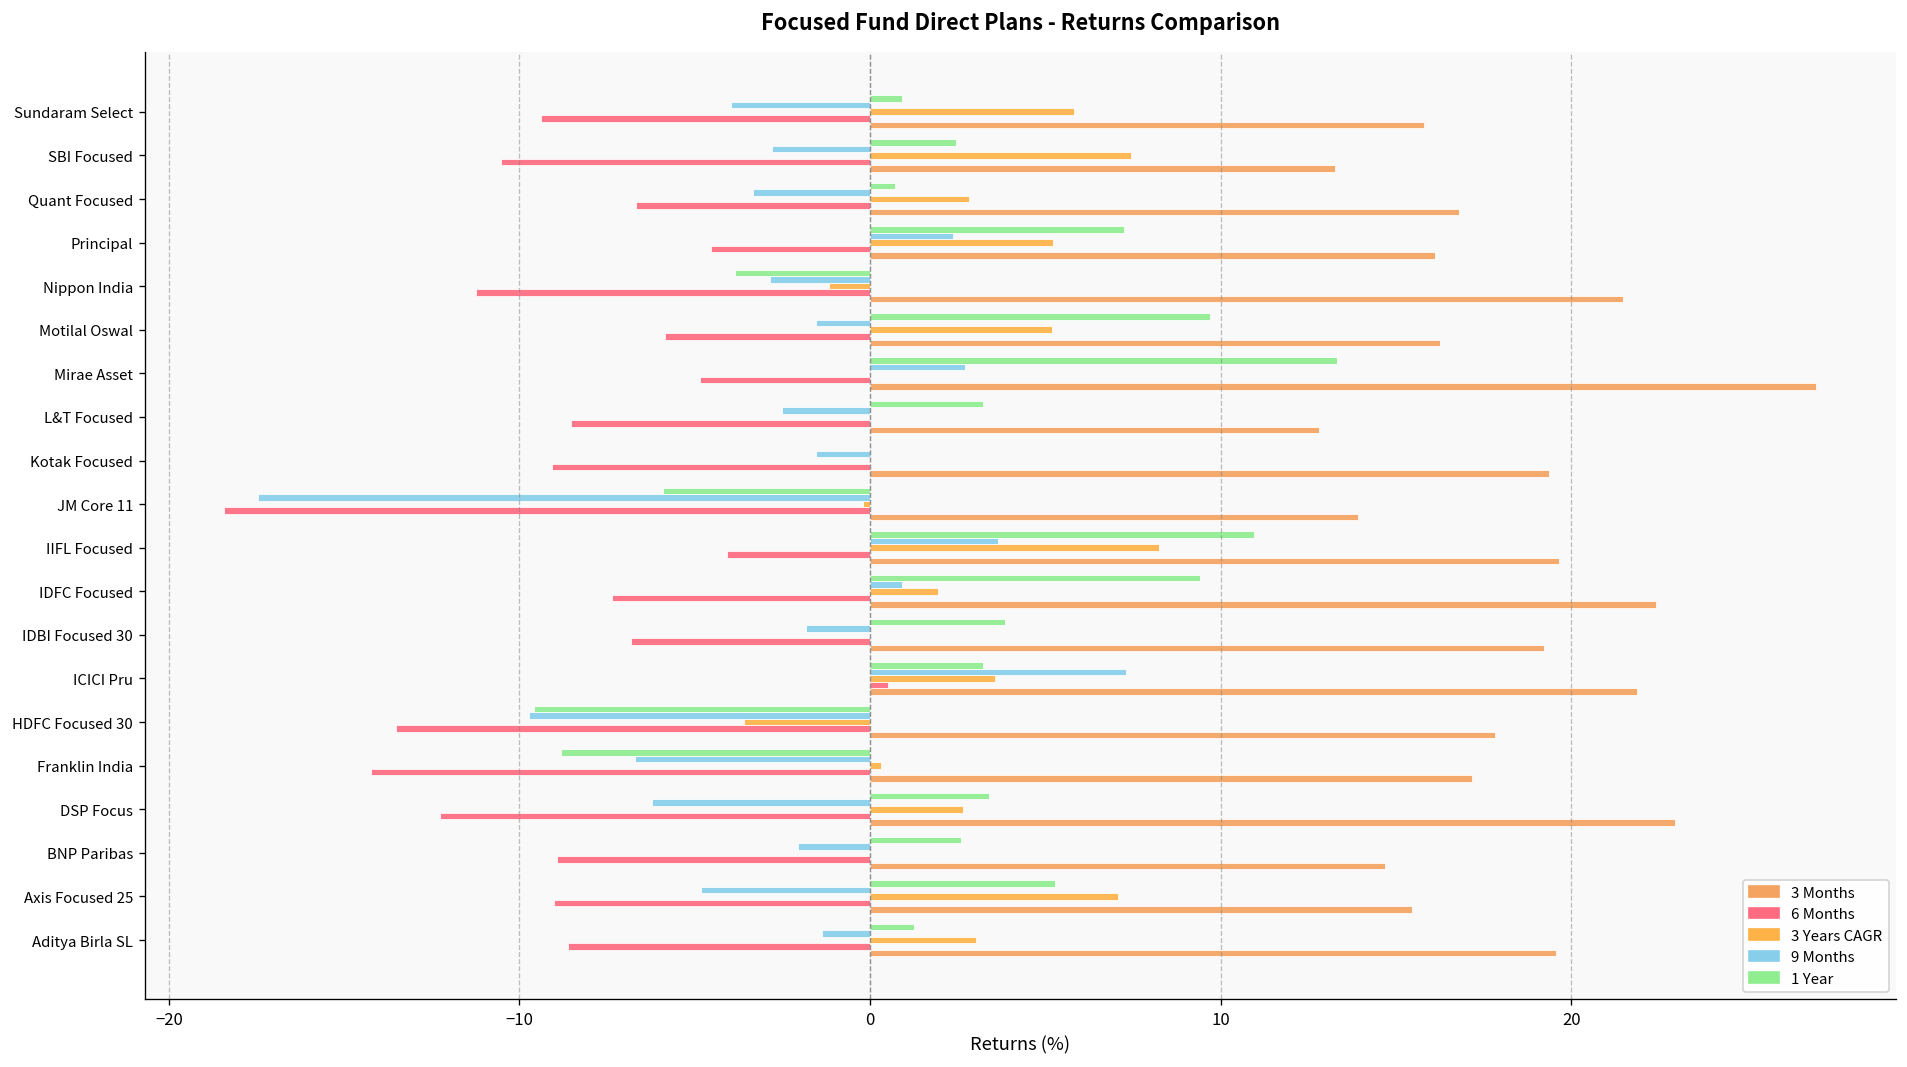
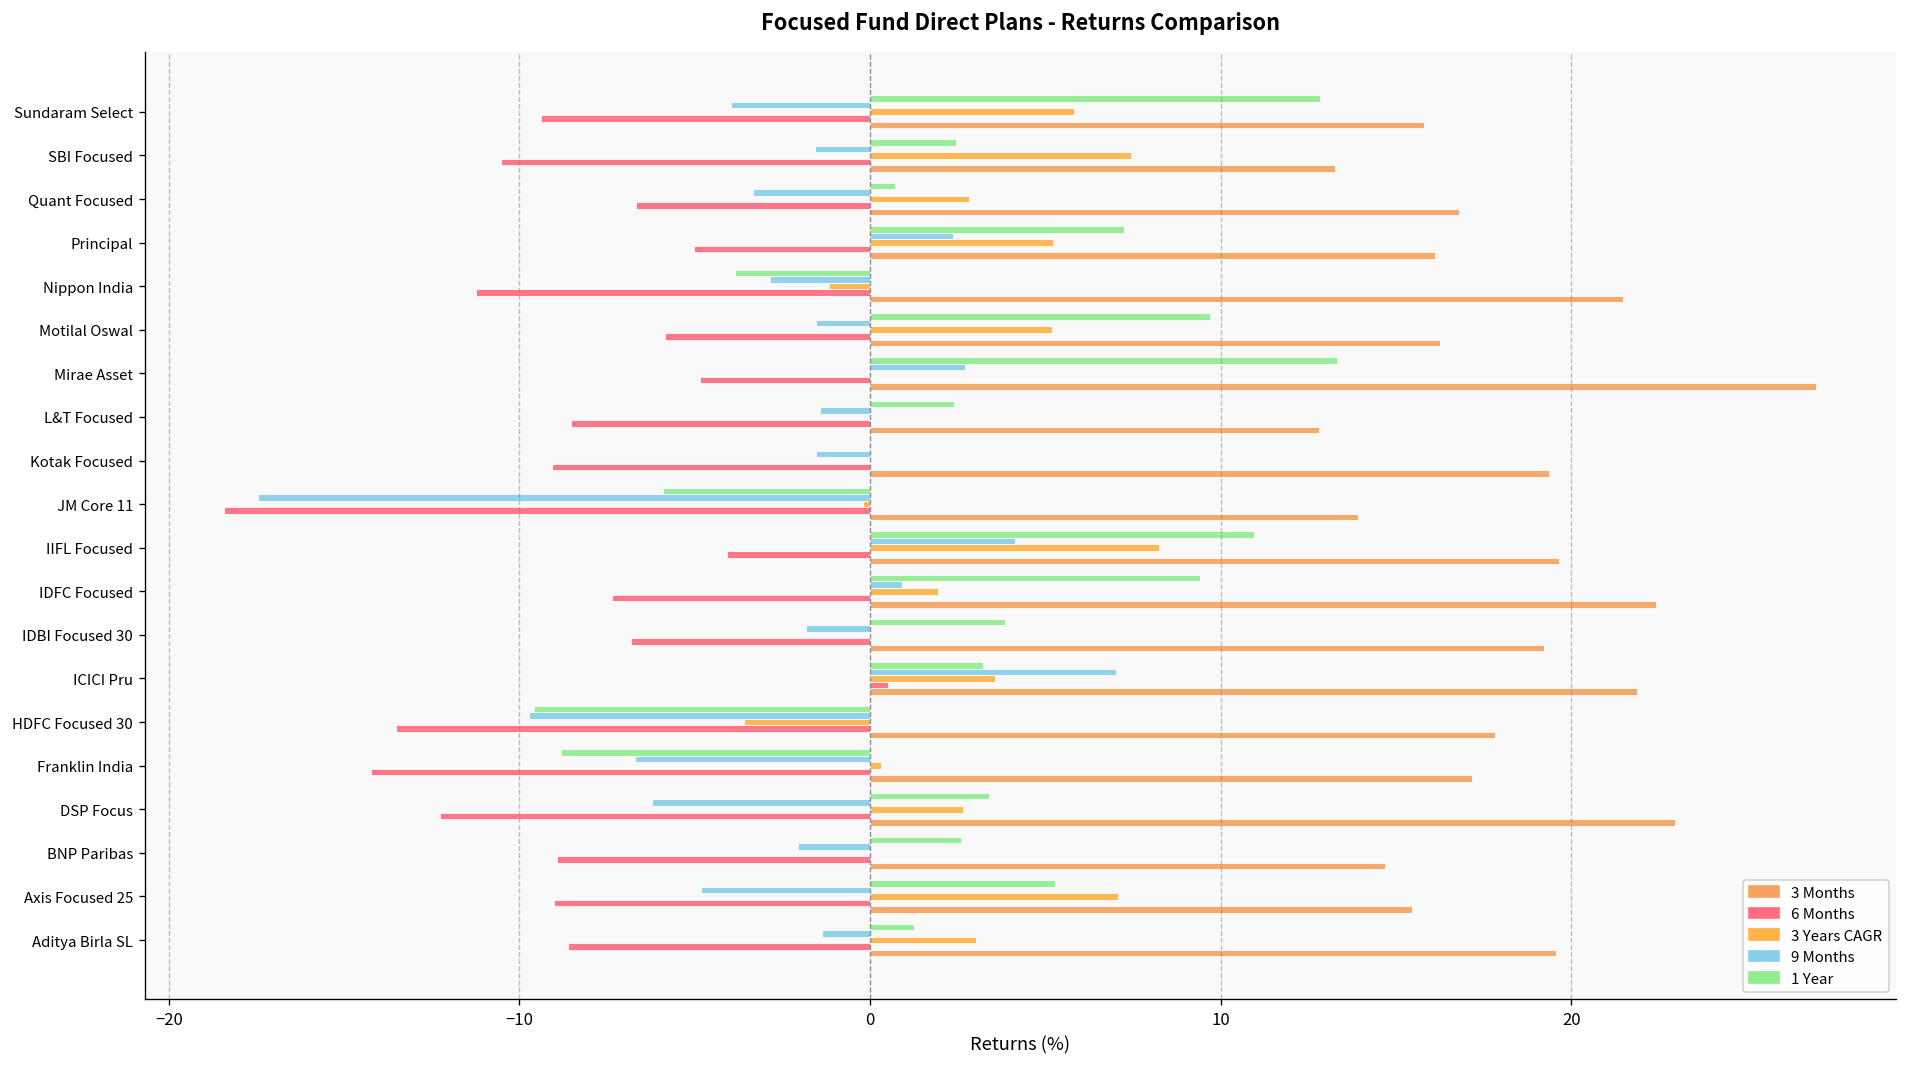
  {
    "6 Months": {
      "Sundaram Select": -9.4,
      "SBI Focused": -10.5,
      "Quant Focused": -6.7,
-     "Principal": -4.5,
+     "Principal": -5.0,
      "Nippon India": -11.3,
      "Motilal Oswal": -5.9,
      "Mirae Asset": -4.9,
      "L&T Focused": -8.5,
      "Kotak Focused": -9.1,
      "JM Core 11": -18.4,
      "IIFL Focused": -4.1,
      "IDFC Focused": -7.4,
      "IDBI Focused 30": -6.8,
      "ICICI Pru": 0.5,
      "HDFC Focused 30": -13.5,
      "Franklin India": -14.2,
      "DSP Focus": -12.3,
      "BNP Paribas": -8.9,
      "Axis Focused 25": -9.0,
      "Aditya Birla SL": -8.6
    },
    "9 Months": {
      "Sundaram Select": -4.0,
-     "SBI Focused": -2.8,
+     "SBI Focused": -1.6,
      "Quant Focused": -3.4,
      "Principal": 2.4,
      "Nippon India": -2.9,
      "Motilal Oswal": -1.5,
      "Mirae Asset": 2.7,
-     "L&T Focused": -2.5,
+     "L&T Focused": -1.4,
      "Kotak Focused": -1.6,
      "JM Core 11": -17.5,
-     "IIFL Focused": 3.6,
+     "IIFL Focused": 4.1,
      "IDFC Focused": 0.9,
      "IDBI Focused 30": -1.8,
-     "ICICI Pru": 7.3,
+     "ICICI Pru": 7.0,
      "HDFC Focused 30": -9.7,
      "Franklin India": -6.7,
      "DSP Focus": -6.2,
      "BNP Paribas": -2.1,
      "Axis Focused 25": -4.8,
      "Aditya Birla SL": -1.4
    },
    "1 Year": {
-     "Sundaram Select": 0.9,
+     "Sundaram Select": 12.8,
      "SBI Focused": 2.5,
      "Quant Focused": 0.7,
      "Principal": 7.2,
      "Nippon India": -3.9,
      "Motilal Oswal": 9.7,
      "Mirae Asset": 13.3,
-     "L&T Focused": 3.2,
+     "L&T Focused": 2.4,
      "Kotak Focused": 0.0,
      "JM Core 11": -5.9,
      "IIFL Focused": 10.9,
      "IDFC Focused": 9.4,
      "IDBI Focused 30": 3.9,
      "ICICI Pru": 3.2,
      "HDFC Focused 30": -9.6,
      "Franklin India": -8.8,
      "DSP Focus": 3.4,
      "BNP Paribas": 2.6,
      "Axis Focused 25": 5.3,
      "Aditya Birla SL": 1.2
    }
  }
